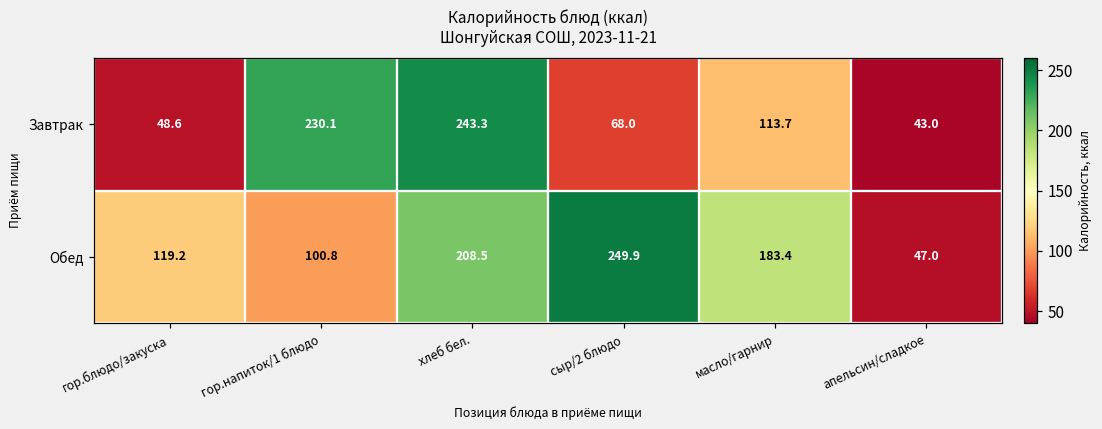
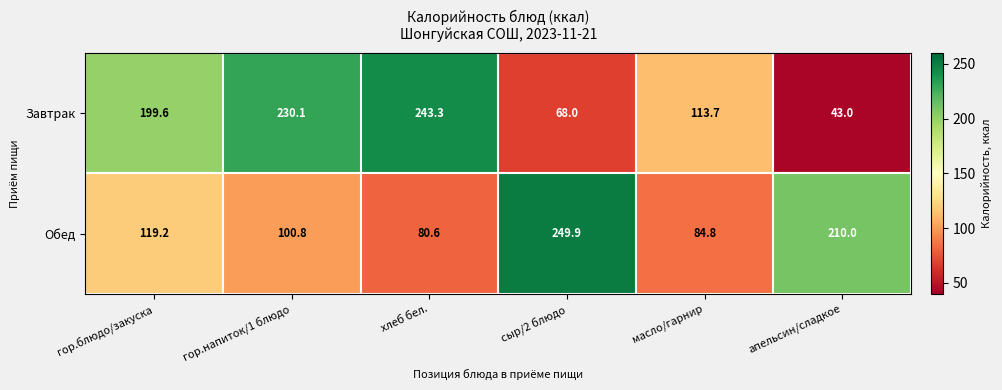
  {
    "Завтрак": {
-     "гор.блюдо/закуска": 48.6,
+     "гор.блюдо/закуска": 199.6,
      "гор.напиток/1 блюдо": 230.1,
      "хлеб бел.": 243.3,
      "сыр/2 блюдо": 68.0,
      "масло/гарнир": 113.7,
      "апельсин/сладкое": 43.0
    },
    "Обед": {
      "гор.блюдо/закуска": 119.2,
      "гор.напиток/1 блюдо": 100.8,
-     "хлеб бел.": 208.5,
+     "хлеб бел.": 80.6,
      "сыр/2 блюдо": 249.9,
-     "масло/гарнир": 183.4,
-     "апельсин/сладкое": 47.0
+     "масло/гарнир": 84.8,
+     "апельсин/сладкое": 210.0
    }
  }
